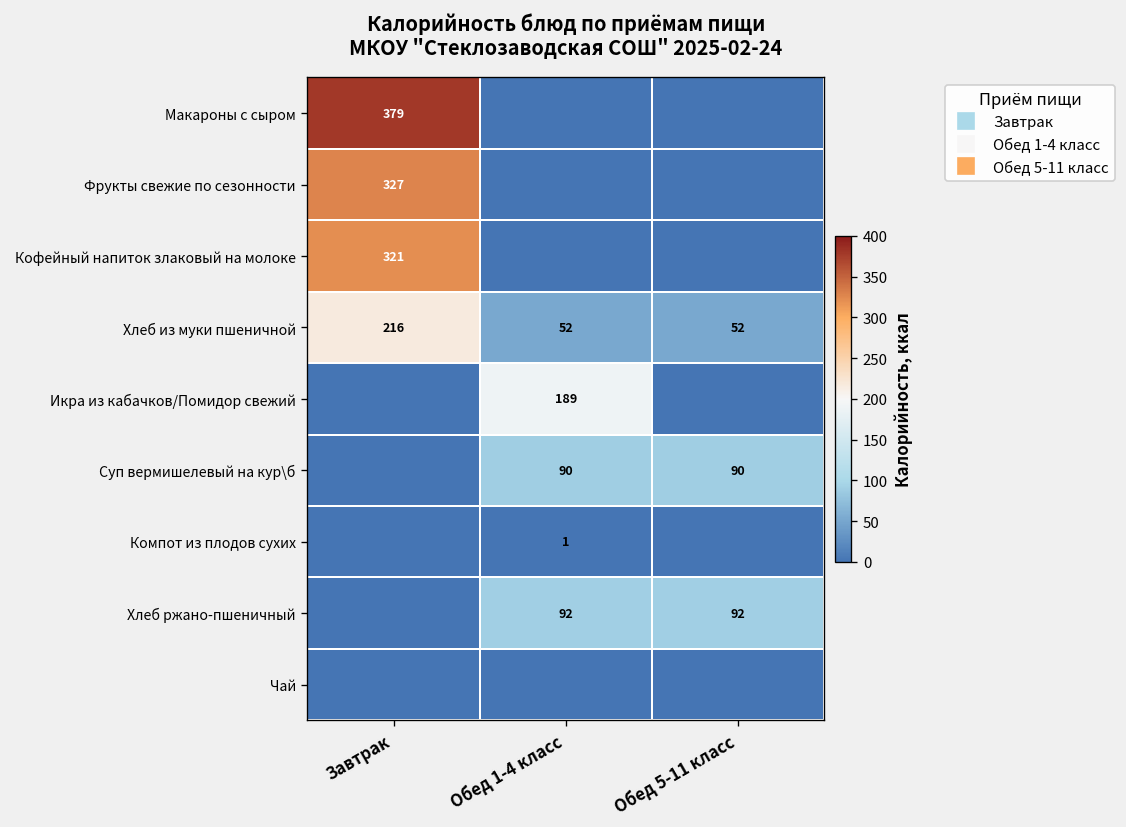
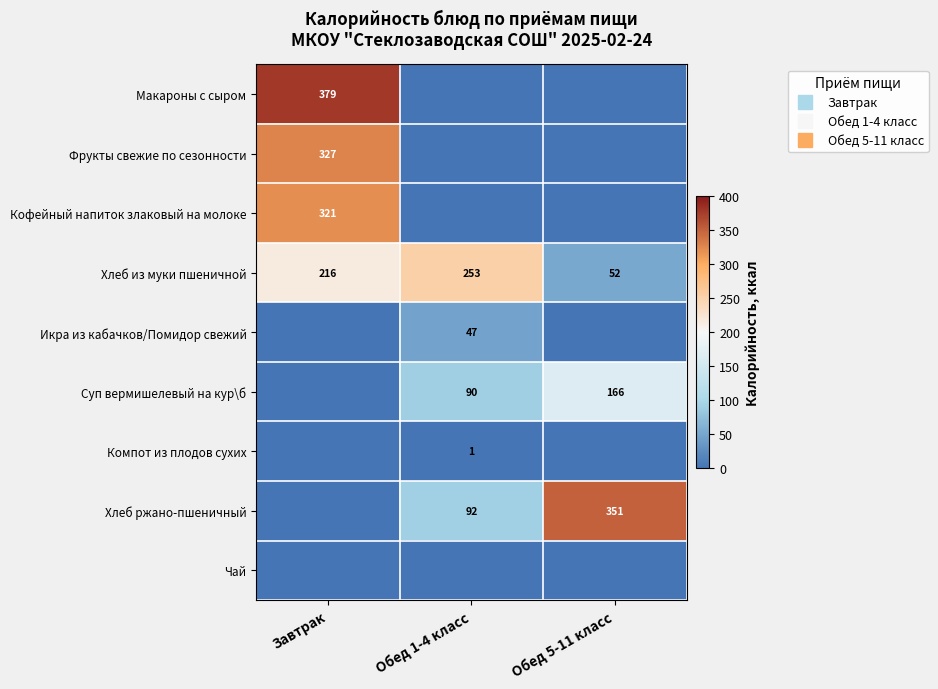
  {
    "Макароны с сыром": {
      "Завтрак": 379
    },
    "Фрукты свежие по сезонности": {
      "Завтрак": 327
    },
    "Кофейный напиток злаковый на молоке": {
      "Завтрак": 321
    },
    "Хлеб из муки пшеничной": {
      "Завтрак": 216,
-     "Обед 1-4 класс": 52,
+     "Обед 1-4 класс": 253,
      "Обед 5-11 класс": 52
    },
    "Икра из кабачков/Помидор свежий": {
-     "Обед 1-4 класс": 189
+     "Обед 1-4 класс": 47
    },
    "Суп вермишелевый на кур\\б": {
      "Обед 1-4 класс": 90,
-     "Обед 5-11 класс": 90
+     "Обед 5-11 класс": 166
    },
    "Компот из плодов сухих": {
      "Обед 1-4 класс": 1
    },
    "Хлеб ржано-пшеничный": {
      "Обед 1-4 класс": 92,
-     "Обед 5-11 класс": 92
+     "Обед 5-11 класс": 351
    }
  }
